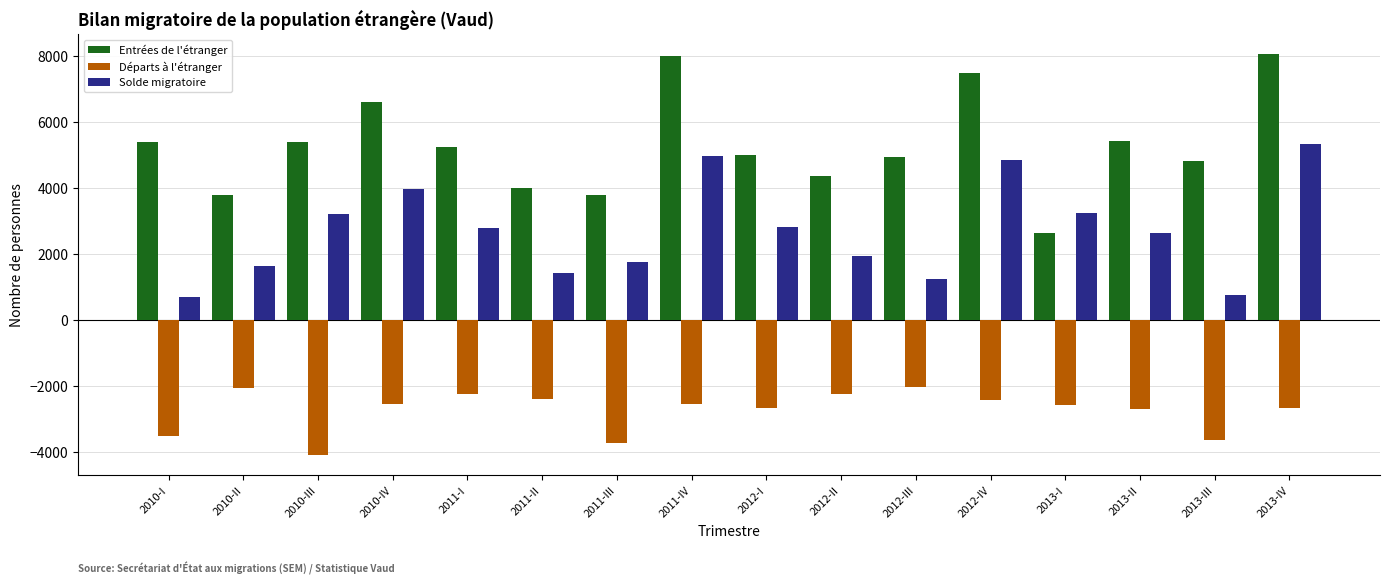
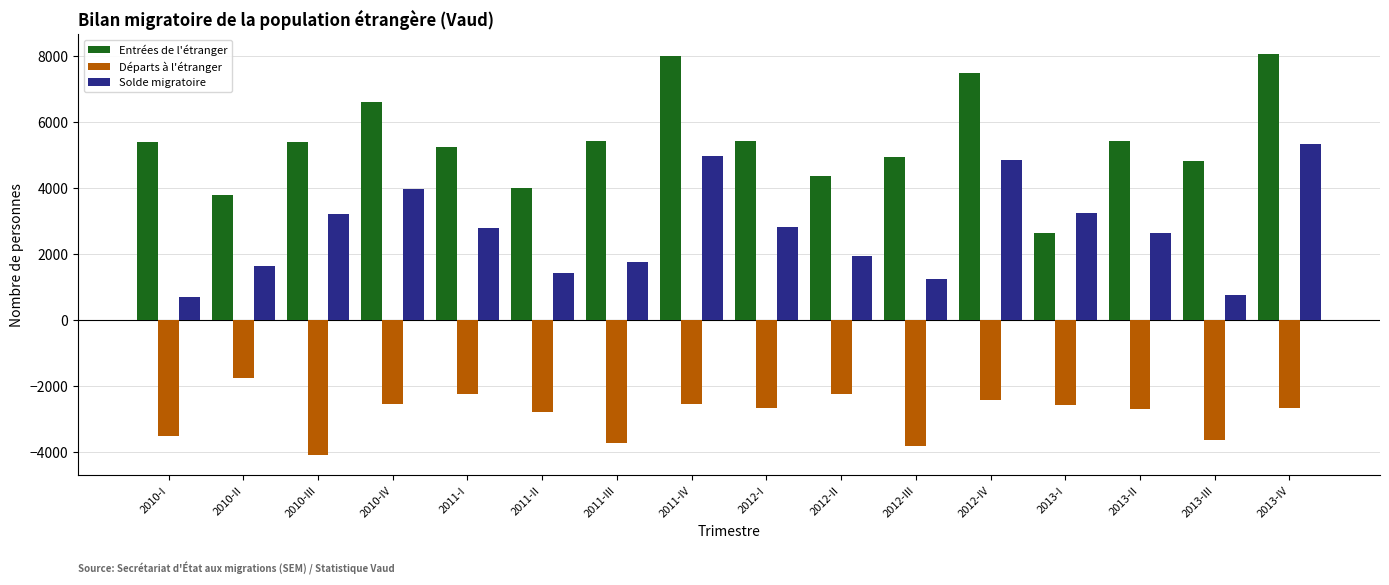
  {
    "Entrées de l'étranger": {
      "2010-I": 5400,
      "2010-II": 3800,
      "2010-III": 5400,
      "2010-IV": 6600,
      "2011-I": 5200,
      "2011-II": 4000,
-     "2011-III": 3800,
+     "2011-III": 5400,
      "2011-IV": 8000,
-     "2012-I": 5000,
+     "2012-I": 5400,
      "2012-II": 4400,
      "2012-III": 5000,
      "2012-IV": 7500,
      "2013-I": 2600,
      "2013-II": 5400,
      "2013-III": 4800,
      "2013-IV": 8100
    },
    "Départs à l'étranger": {
      "2010-I": -3500,
-     "2010-II": -2100,
+     "2010-II": -1700,
      "2010-III": -4100,
      "2010-IV": -2500,
      "2011-I": -2200,
-     "2011-II": -2400,
+     "2011-II": -2800,
      "2011-III": -3700,
      "2011-IV": -2500,
      "2012-I": -2700,
      "2012-II": -2200,
-     "2012-III": -2000,
+     "2012-III": -3800,
      "2012-IV": -2400,
      "2013-I": -2600,
      "2013-II": -2700,
      "2013-III": -3600,
      "2013-IV": -2700
    },
    "Solde migratoire": {
      "2010-I": 700,
      "2010-II": 1600,
      "2010-III": 3200,
      "2010-IV": 4000,
      "2011-I": 2800,
      "2011-II": 1400,
      "2011-III": 1800,
      "2011-IV": 5000,
      "2012-I": 2800,
      "2012-II": 1900,
      "2012-III": 1300,
      "2012-IV": 4900,
      "2013-I": 3300,
      "2013-II": 2700,
      "2013-III": 800,
      "2013-IV": 5300
    }
  }
